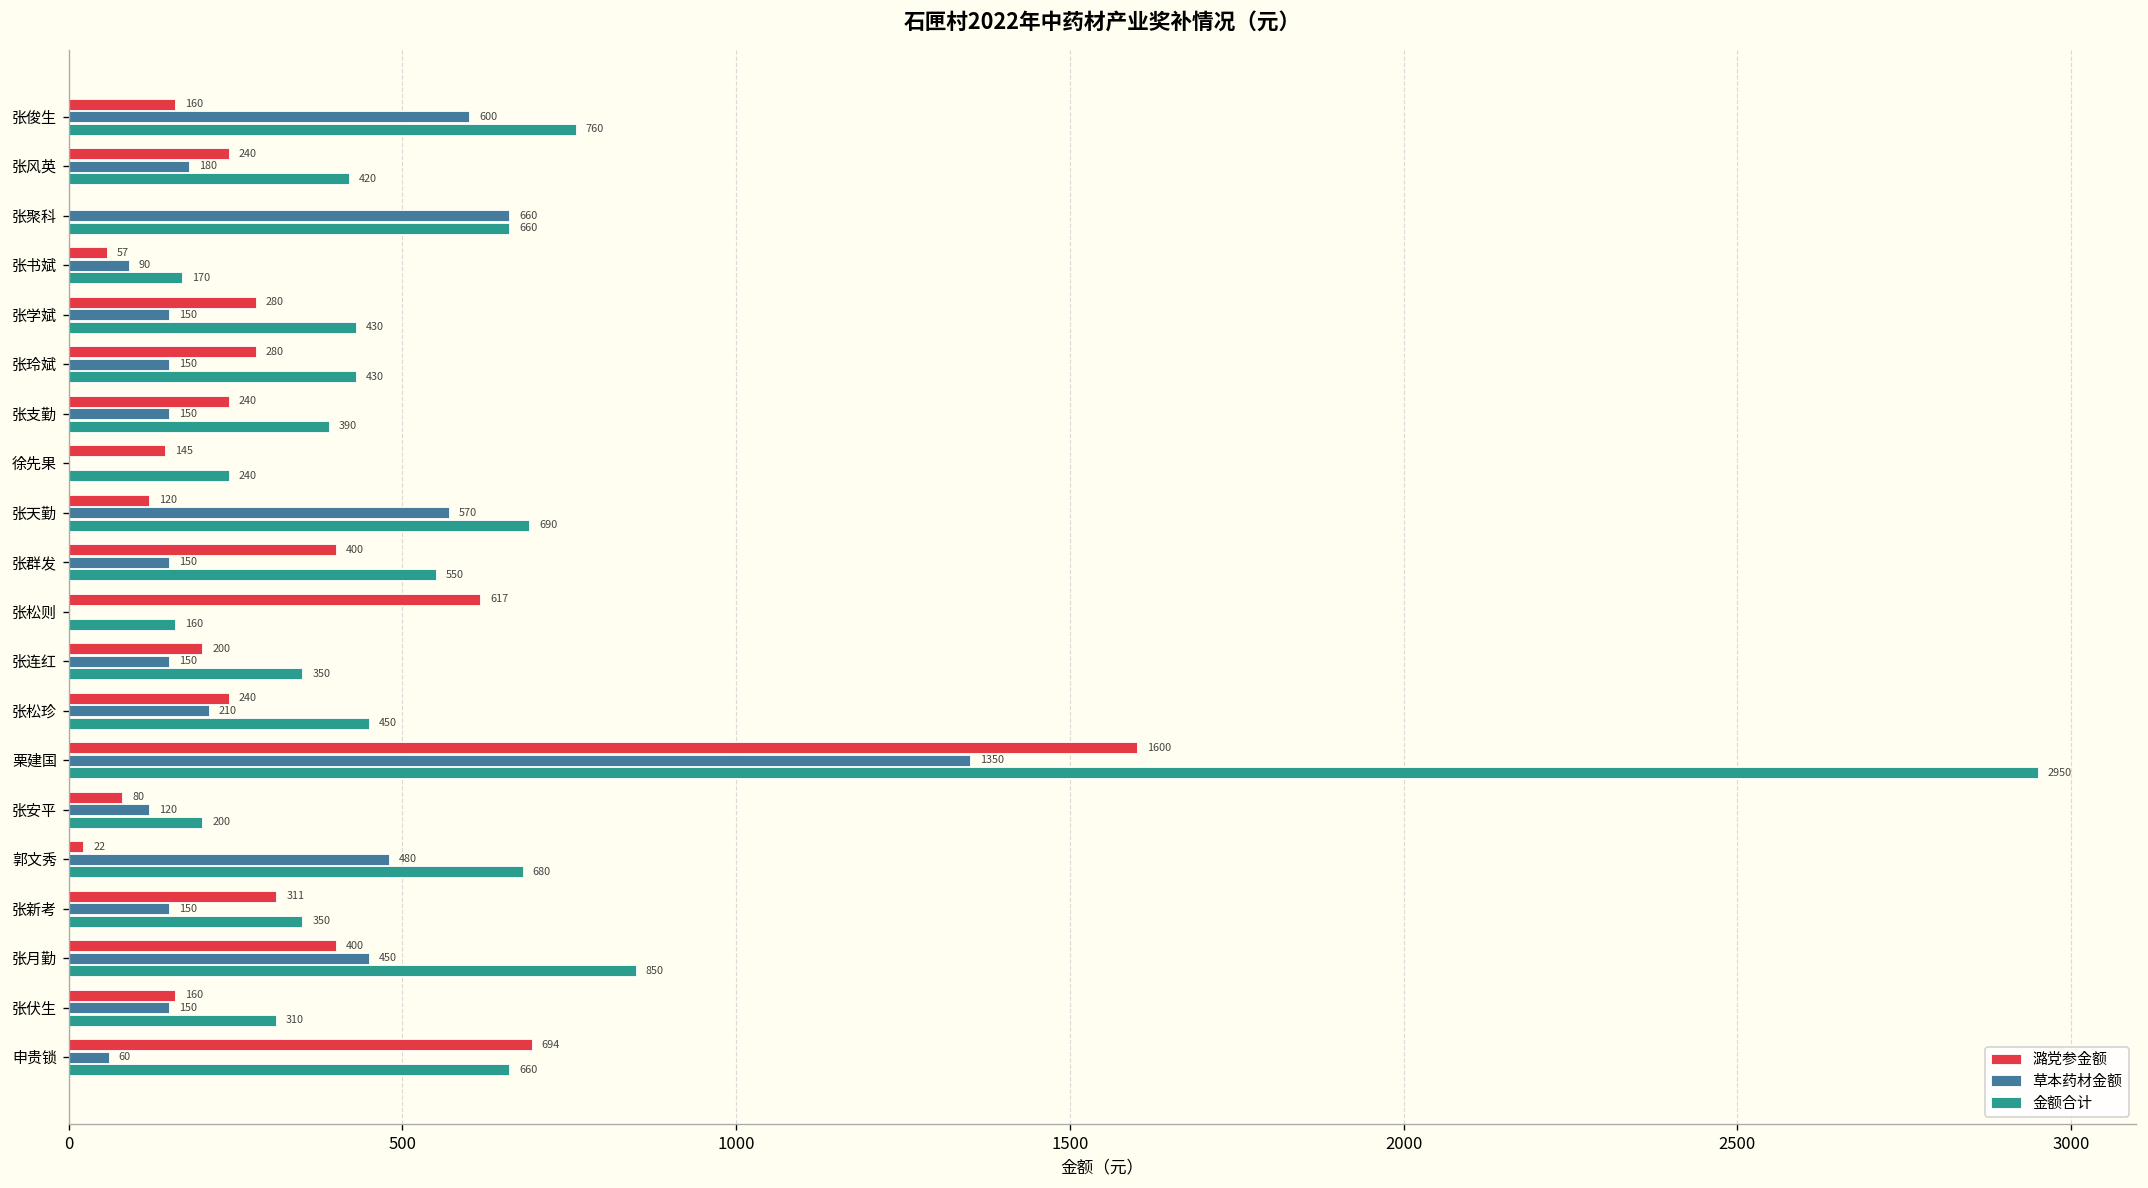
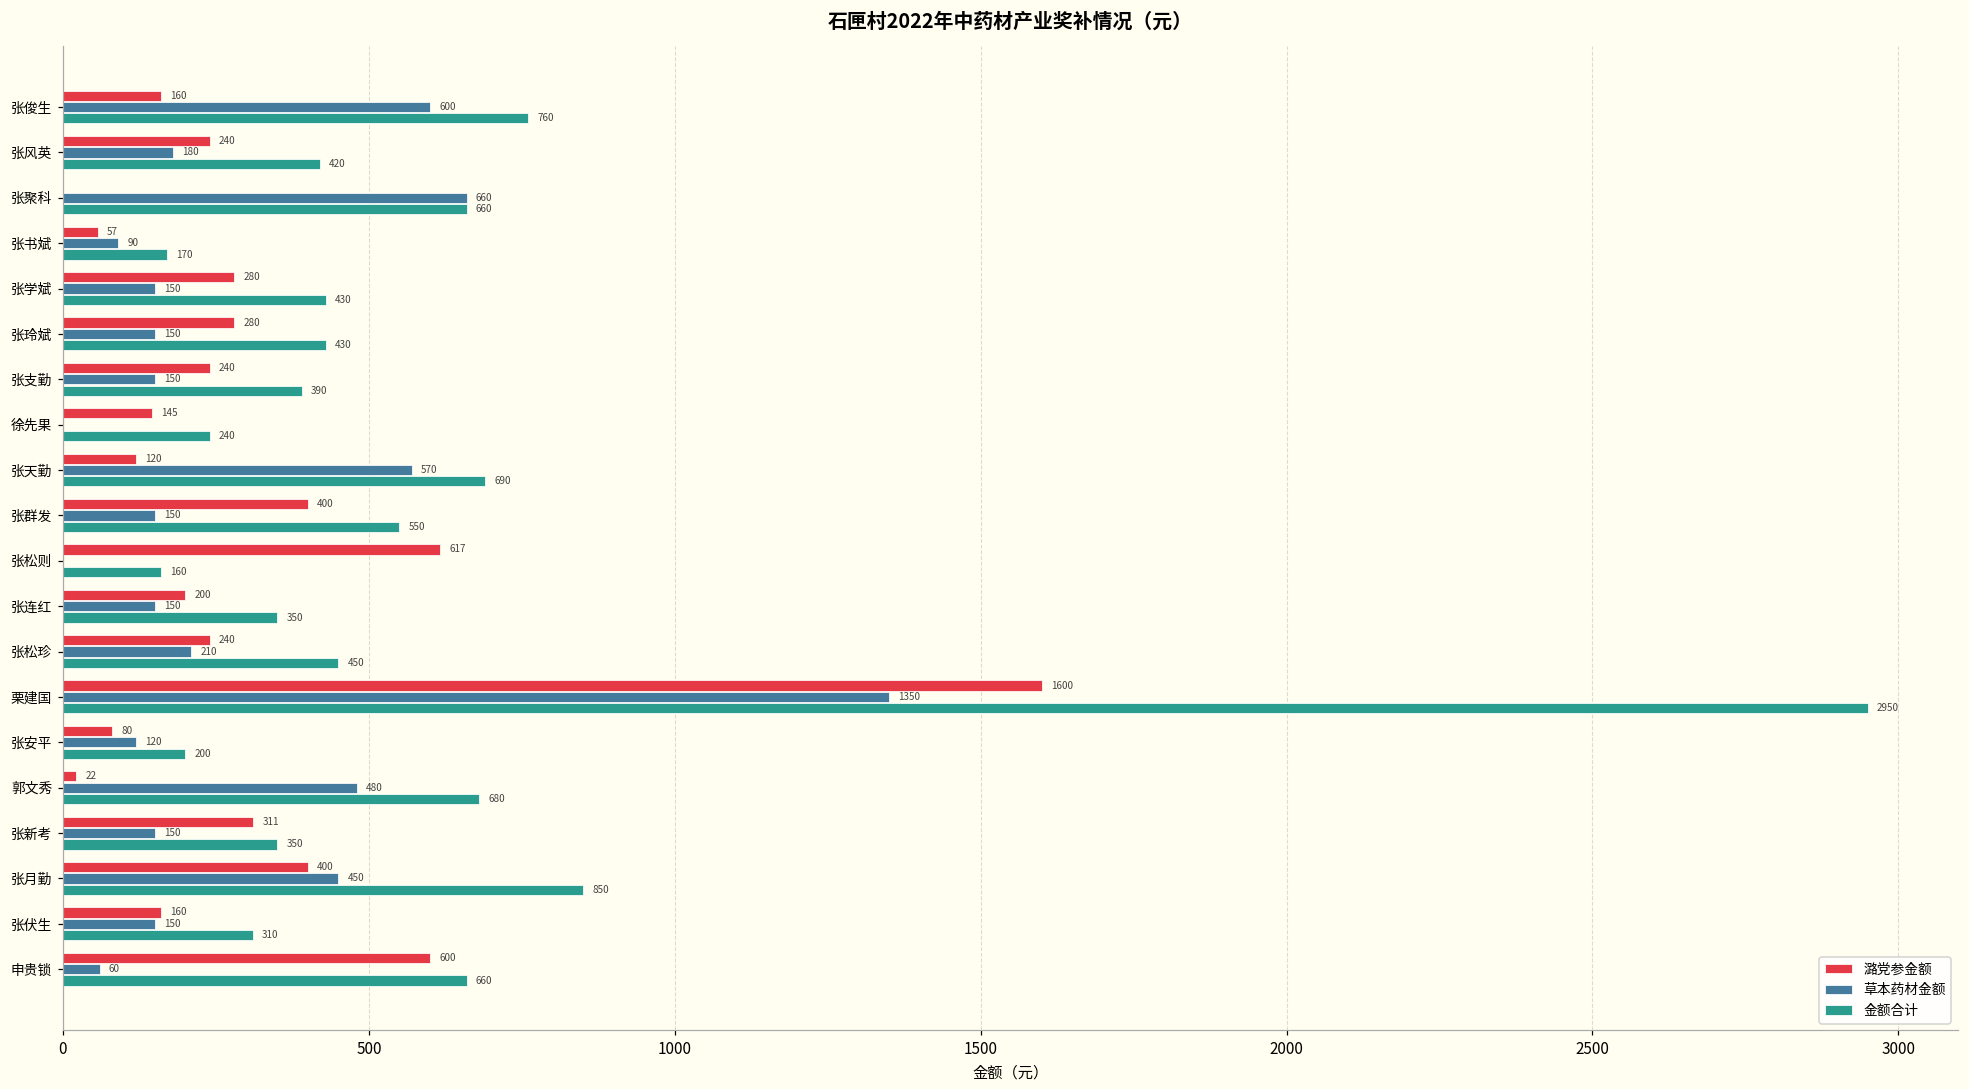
  {
    "潞党参金额": {
      "张俊生": 160,
      "张风英": 240,
      "张书斌": 57,
      "张学斌": 280,
      "张玲斌": 280,
      "张支勤": 240,
      "徐先果": 145,
      "张天勤": 120,
      "张群发": 400,
      "张松则": 617,
      "张连红": 200,
      "张松珍": 240,
      "栗建国": 1600,
      "张安平": 80,
      "郭文秀": 22,
      "张新考": 311,
      "张月勤": 400,
      "张伏生": 160,
-     "申贵锁": 694
+     "申贵锁": 600
    }
  }
